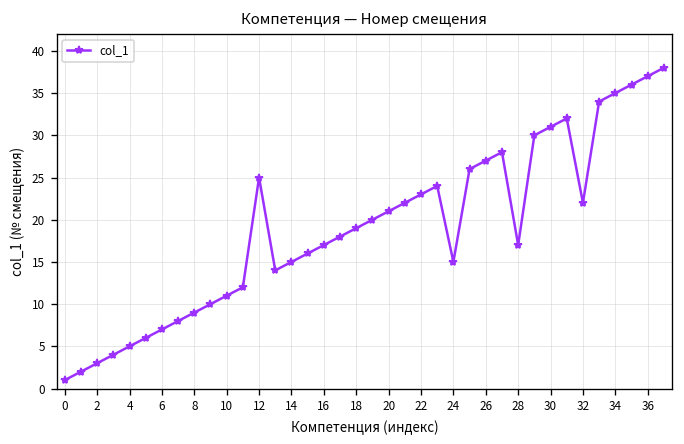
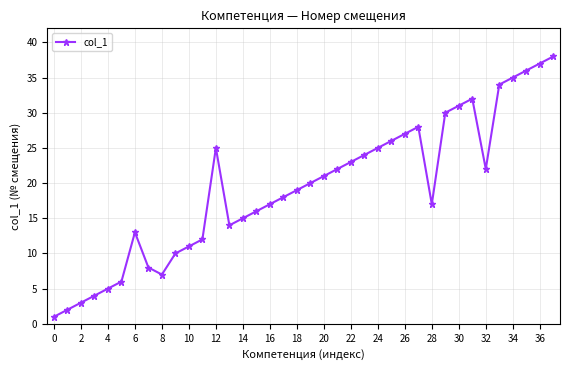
  {
    "0": 1,
    "2": 3,
    "4": 5,
-   "6": 7,
-   "8": 9,
+   "6": 13,
+   "8": 7,
    "10": 11,
    "12": 25,
    "14": 15,
    "16": 17,
    "18": 19,
    "20": 21,
    "22": 23,
-   "24": 15,
+   "24": 25,
    "26": 27,
    "28": 17,
    "30": 31,
    "32": 22,
    "34": 35,
    "36": 37
  }
